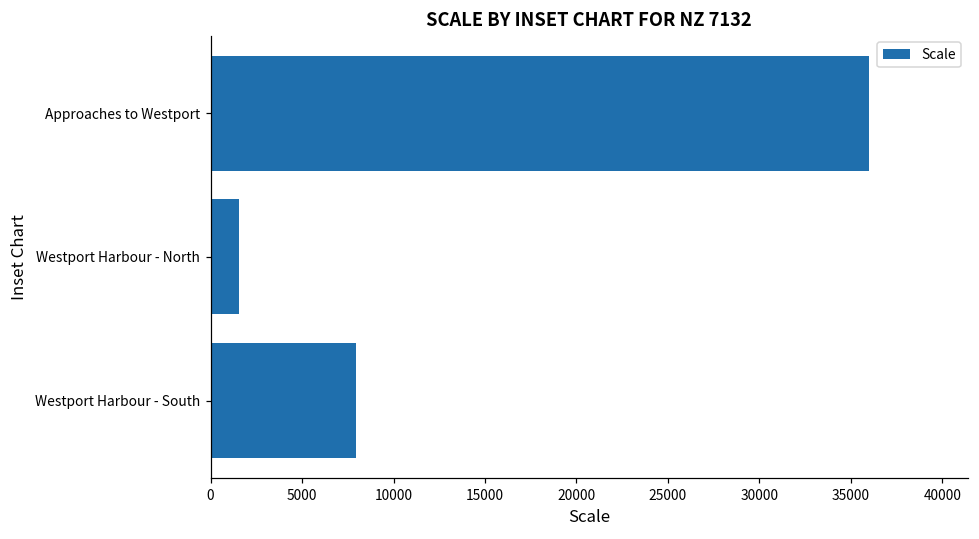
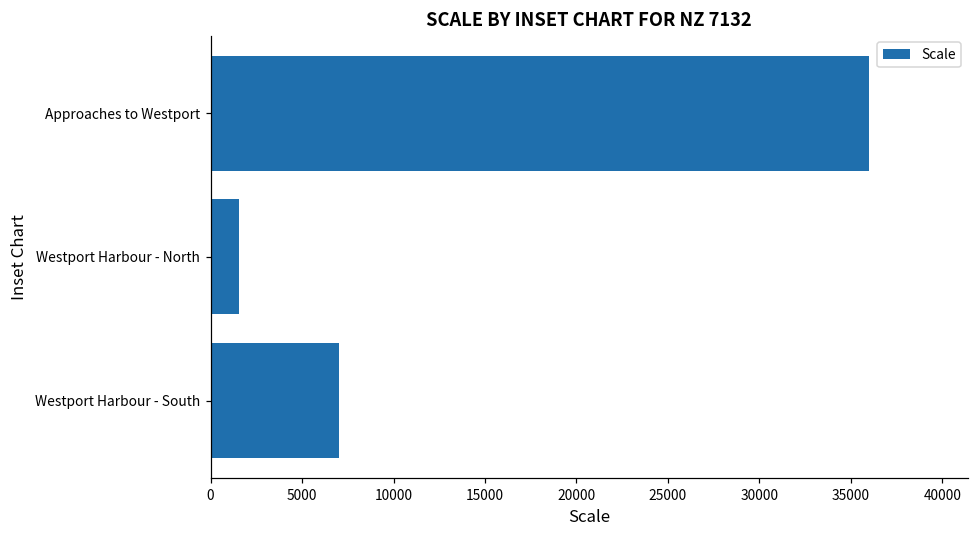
  {
    "Approaches to Westport": 36000,
    "Westport Harbour - North": 1500,
-   "Westport Harbour - South": 7900
+   "Westport Harbour - South": 7000
  }
